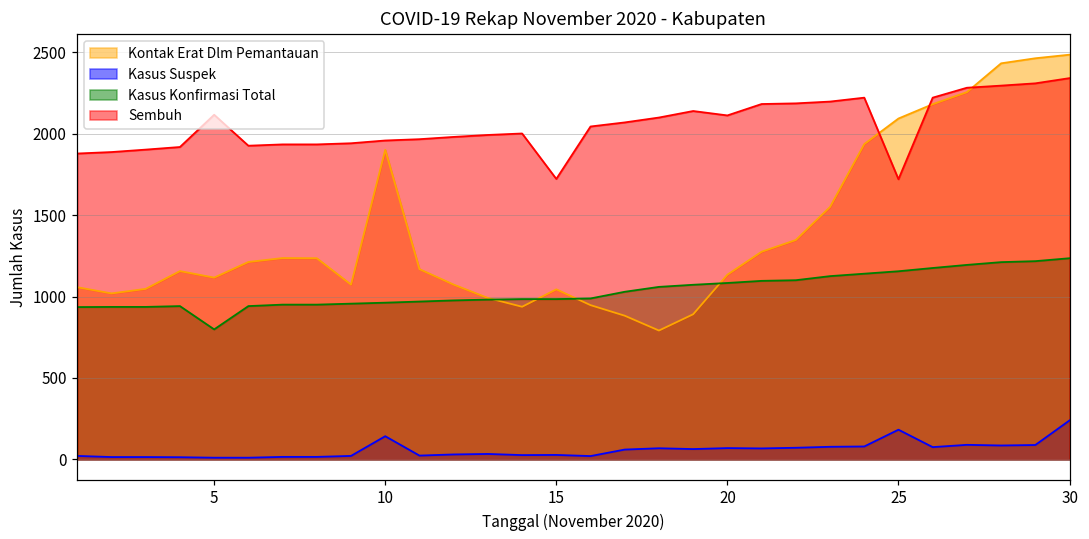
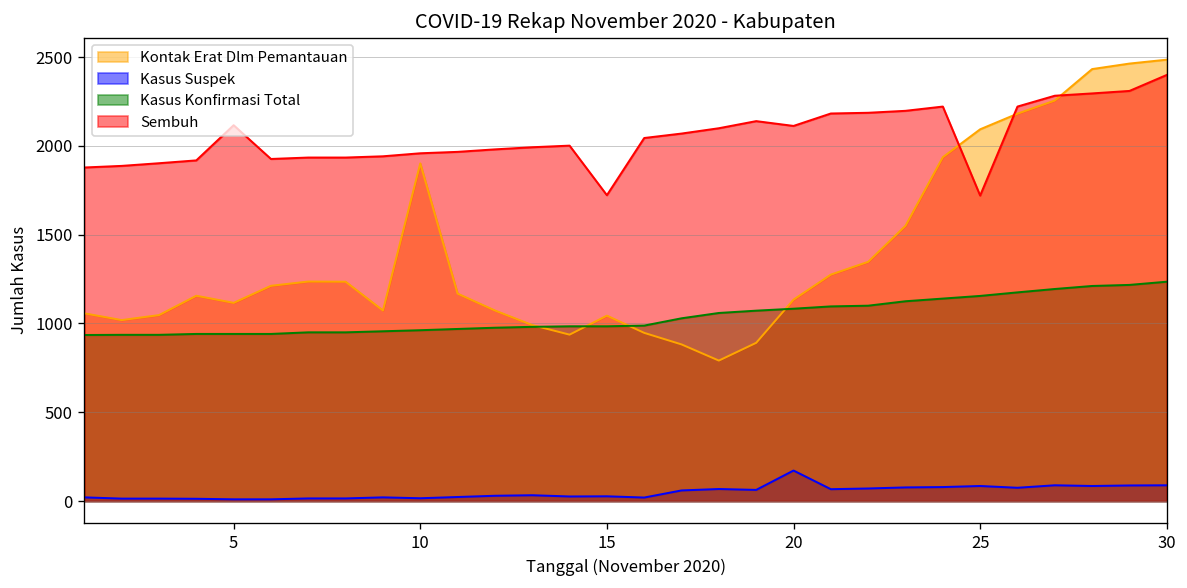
  {
    "Kontak Erat Dlm Pemantauan": {
      "5": 1120,
      "10": 1900,
      "15": 1040,
      "20": 1130,
      "25": 2090,
      "30": 2490
    },
    "Kasus Suspek": {
      "5": 10,
-     "10": 140,
+     "10": 20,
      "15": 30,
-     "20": 70,
-     "25": 180,
-     "30": 240
+     "20": 170,
+     "25": 90,
+     "30": 90
    },
    "Kasus Konfirmasi Total": {
-     "5": 800,
+     "5": 940,
      "10": 960,
      "15": 980,
      "20": 1080,
      "25": 1160,
      "30": 1240
    },
    "Sembuh": {
      "10": 1960,
      "15": 1720,
      "20": 2110,
      "25": 1720,
-     "30": 2340
+     "30": 2400
    }
  }
